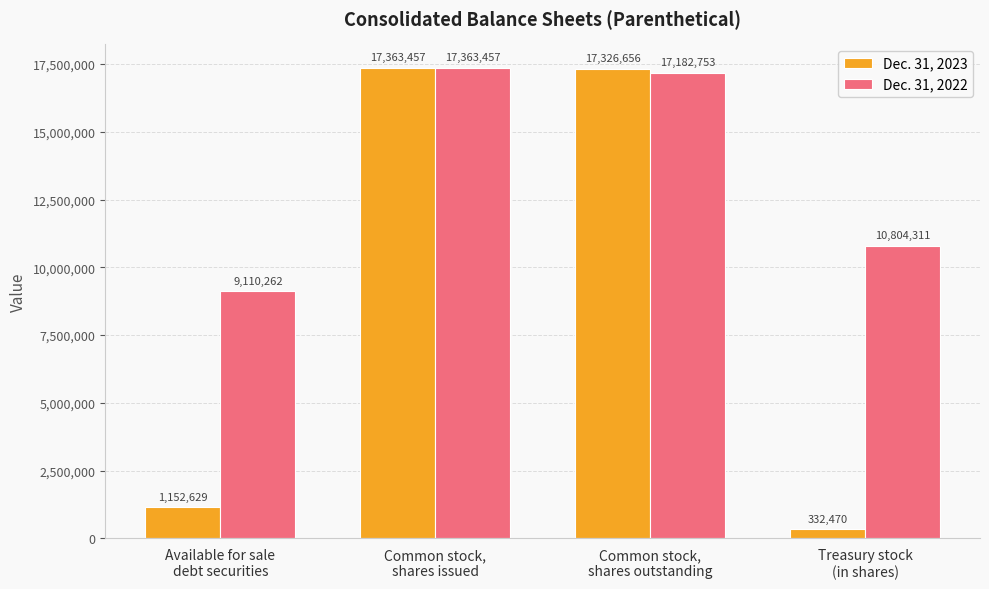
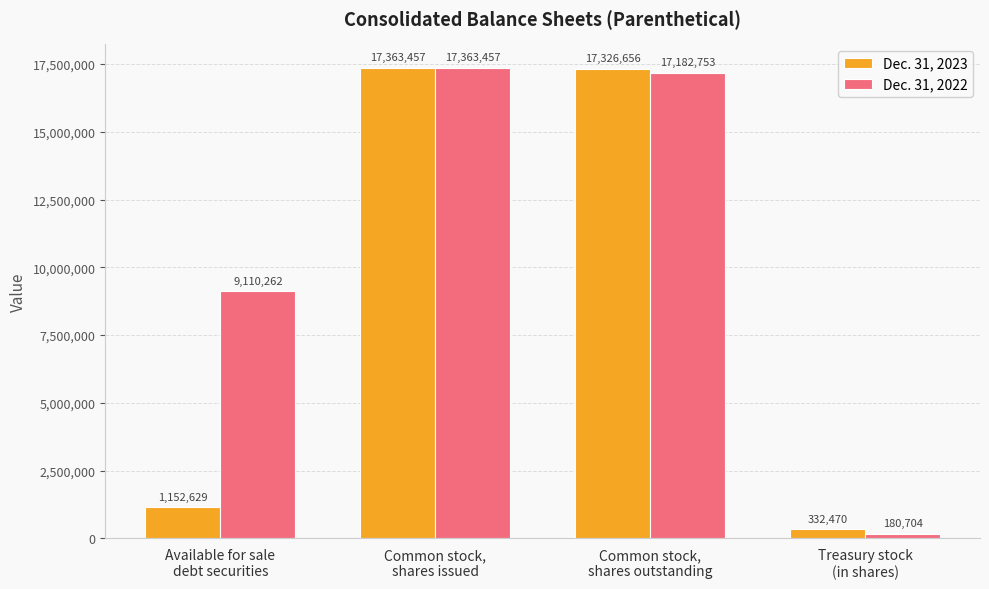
  {
    "Dec. 31, 2023": {
      "Available for sale debt securities": "1,152,629",
      "Common stock, shares issued": "17,363,457",
      "Common stock, shares outstanding": "17,326,656",
      "Treasury stock (in shares)": "332,470"
    },
    "Dec. 31, 2022": {
      "Available for sale debt securities": "9,110,262",
      "Common stock, shares issued": "17,363,457",
      "Common stock, shares outstanding": "17,182,753",
-     "Treasury stock (in shares)": "10,804,311"
+     "Treasury stock (in shares)": "180,704"
    }
  }
